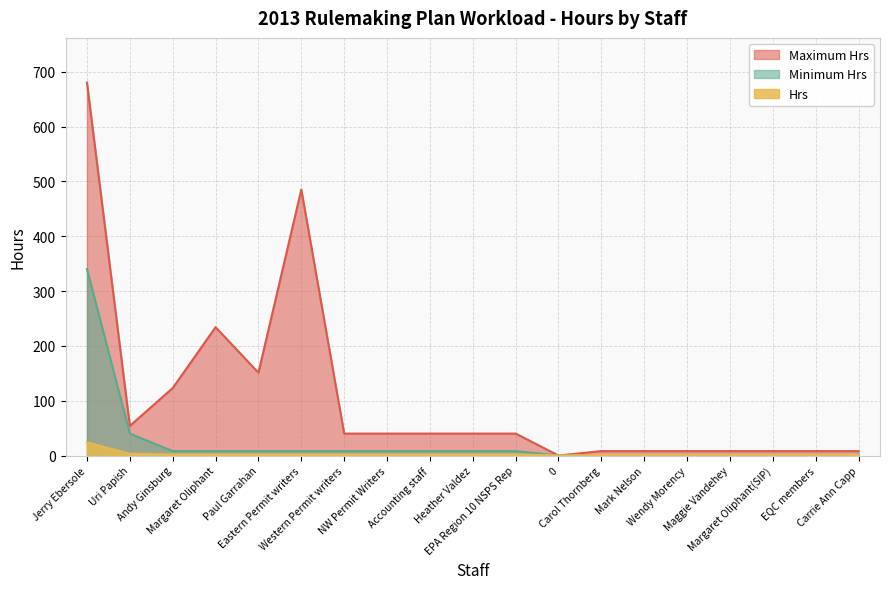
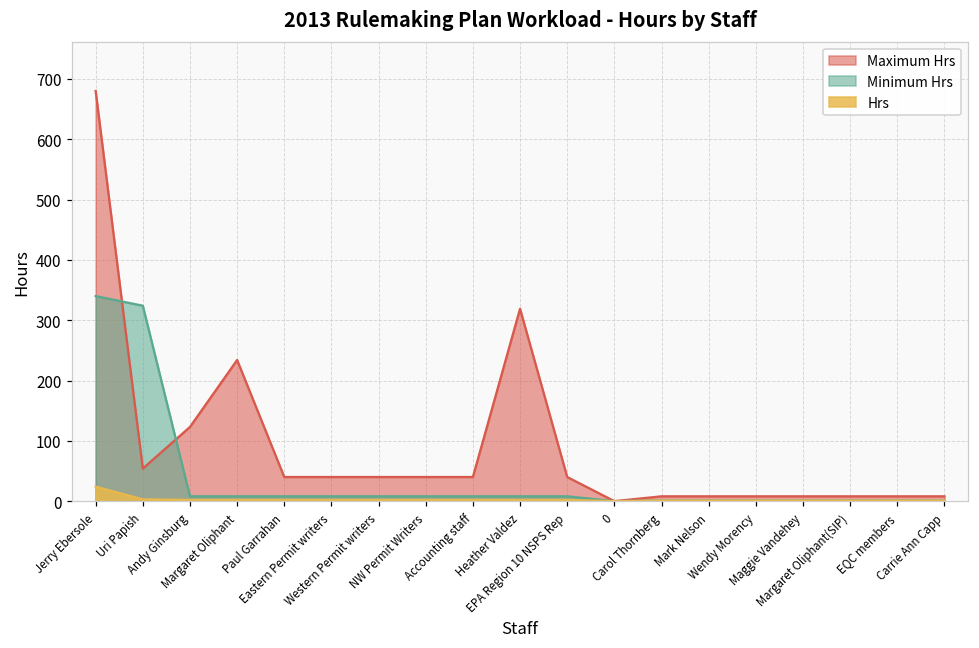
  {
    "Maximum Hrs": {
      "Jerry Ebersole": 680,
      "Uri Papish": 50,
      "Andy Ginsburg": 120,
      "Margaret Oliphant": 230,
-     "Paul Garrahan": 150,
-     "Eastern Permit writers": 490,
+     "Paul Garrahan": 40,
+     "Eastern Permit writers": 40,
      "Western Permit writers": 40,
      "NW Permit Writers": 40,
      "Accounting staff": 40,
-     "Heather Valdez": 40,
+     "Heather Valdez": 320,
      "EPA Region 10 NSPS Rep": 40,
      "Carol Thornberg": 10,
      "Mark Nelson": 10,
      "Wendy Morency": 10,
      "Maggie Vandehey": 10,
      "Margaret Oliphant(SIP)": 10,
      "EQC members": 10,
      "Carrie Ann Capp": 10
    },
    "Minimum Hrs": {
      "Jerry Ebersole": 340,
-     "Uri Papish": 40,
+     "Uri Papish": 320,
      "Andy Ginsburg": 10,
      "Margaret Oliphant": 10,
      "Paul Garrahan": 10,
      "Eastern Permit writers": 10,
      "Western Permit writers": 10,
      "NW Permit Writers": 10,
      "Accounting staff": 10,
      "Heather Valdez": 10,
      "EPA Region 10 NSPS Rep": 10
    },
    "Hrs": {
      "Jerry Ebersole": 20,
      "Uri Papish": 0,
      "Andy Ginsburg": 0,
      "Margaret Oliphant": 0,
      "Paul Garrahan": 0,
      "Eastern Permit writers": 0,
      "Western Permit writers": 0,
      "NW Permit Writers": 0,
      "Accounting staff": 0,
      "Heather Valdez": 0,
      "EPA Region 10 NSPS Rep": 0
    }
  }
